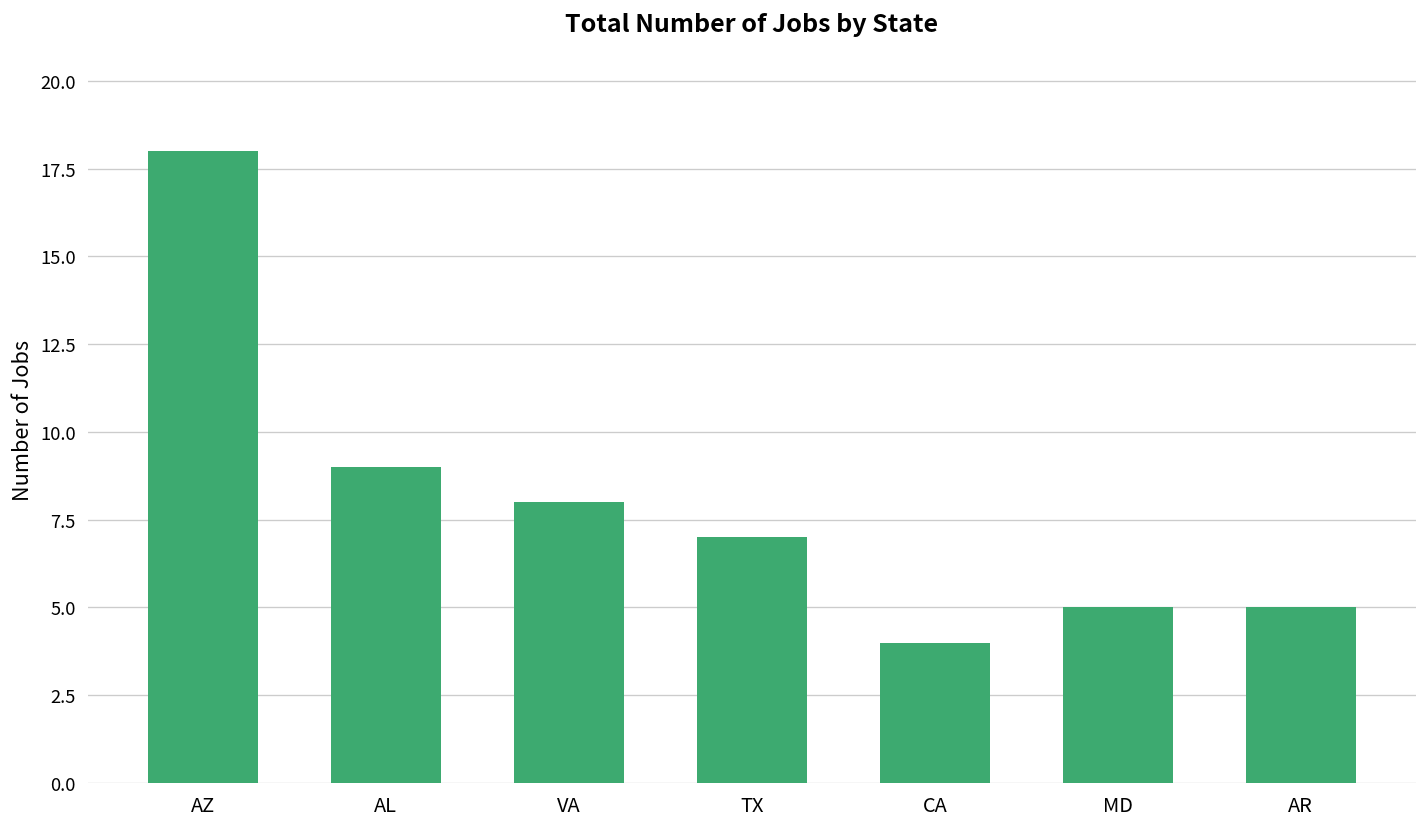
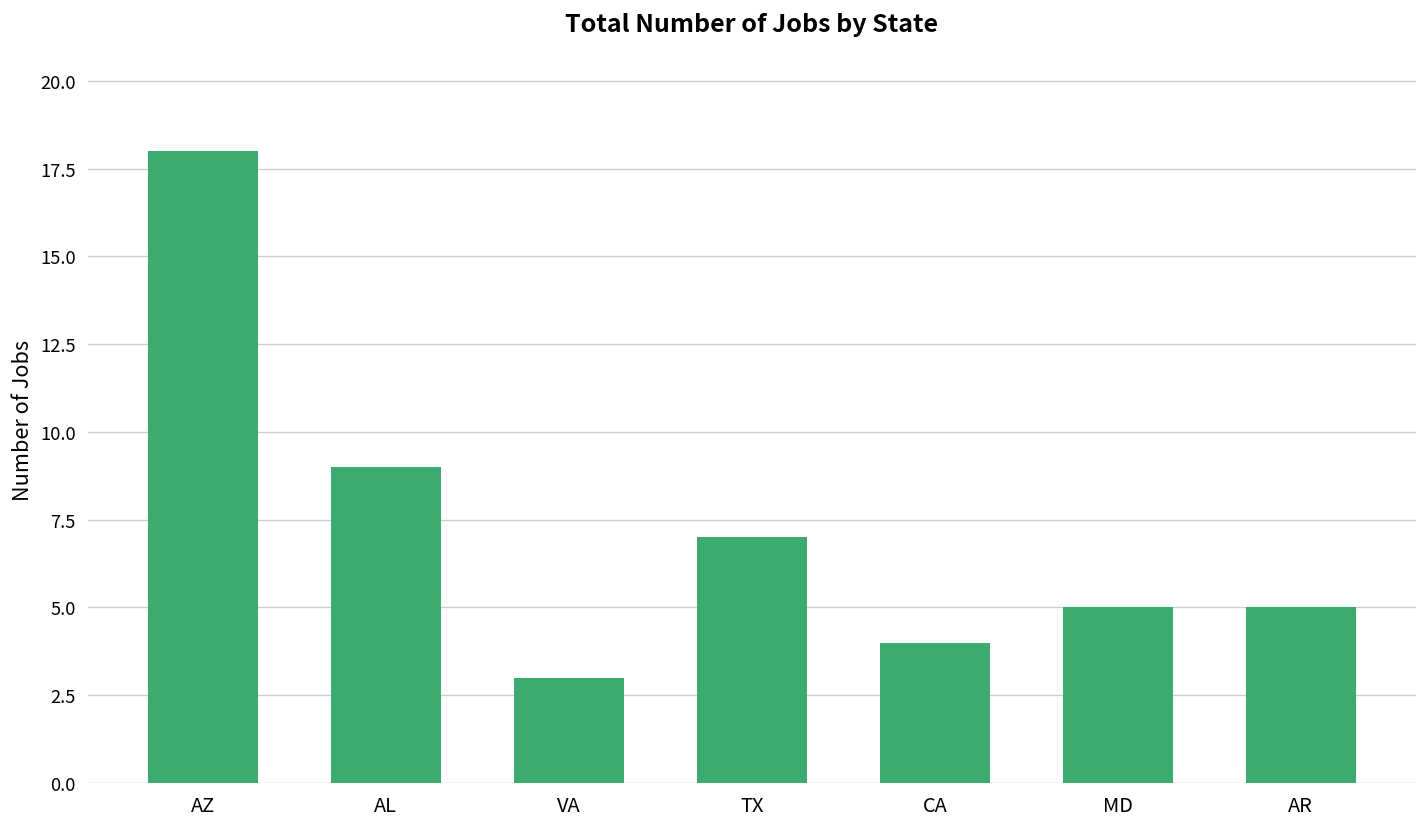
  {
    "AZ": 18,
    "AL": 9,
-   "VA": 8,
+   "VA": 3,
    "TX": 7,
    "CA": 4,
    "MD": 5,
    "AR": 5
  }
